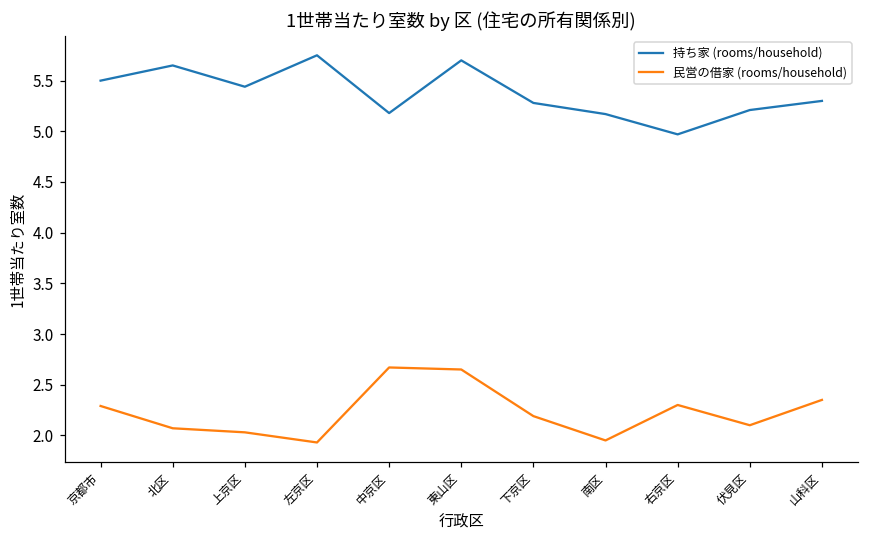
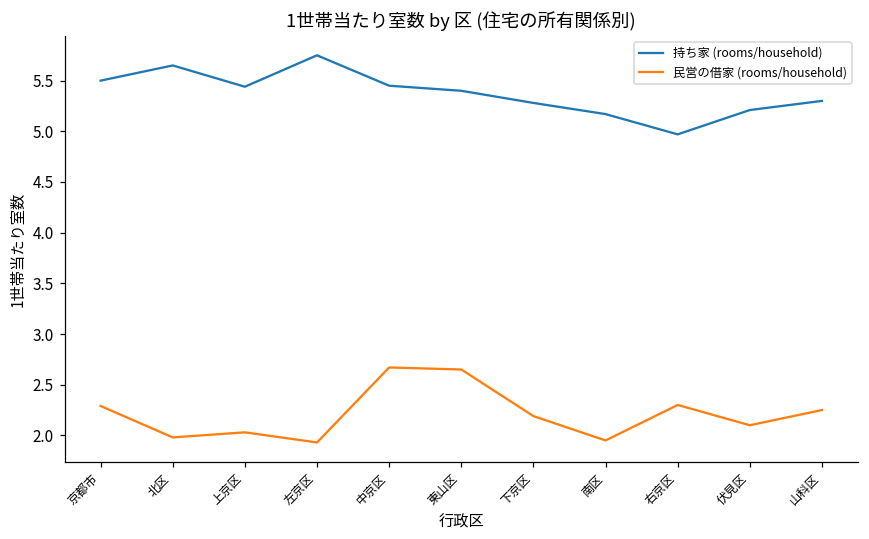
  {
    "持ち家 (rooms/household)": {
      "京都市": 5.5,
      "北区": 5.7,
      "上京区": 5.4,
      "左京区": 5.8,
-     "中京区": 5.2,
-     "東山区": 5.7,
+     "中京区": 5.5,
+     "東山区": 5.4,
      "下京区": 5.3,
      "南区": 5.2,
      "右京区": 5.0,
      "伏見区": 5.2,
      "山科区": 5.3
    },
    "民営の借家 (rooms/household)": {
      "京都市": 2.3,
-     "北区": 2.1,
+     "北区": 2.0,
      "上京区": 2.0,
      "左京区": 1.9,
      "中京区": 2.7,
      "東山区": 2.7,
      "下京区": 2.2,
      "南区": 2.0,
      "右京区": 2.3,
      "伏見区": 2.1,
-     "山科区": 2.4
+     "山科区": 2.3
    }
  }
